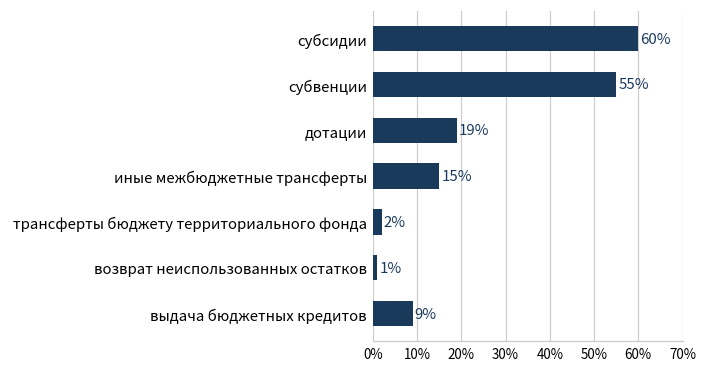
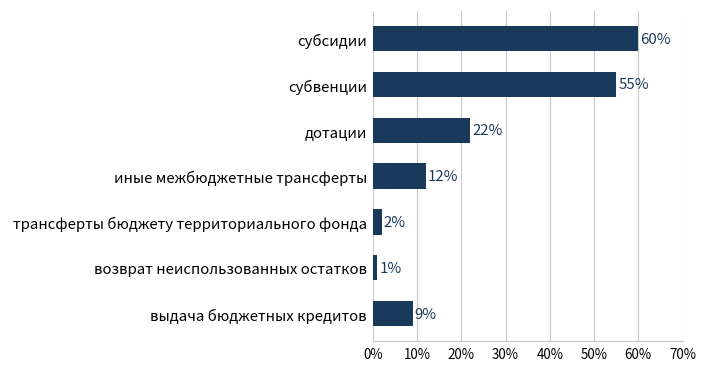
  {
    "субсидии": "60%",
    "субвенции": "55%",
-   "дотации": "19%",
-   "иные межбюджетные трансферты": "15%",
+   "дотации": "22%",
+   "иные межбюджетные трансферты": "12%",
    "трансферты бюджету территориального фонда": "2%",
    "возврат неиспользованных остатков": "1%",
    "выдача бюджетных кредитов": "9%"
  }
